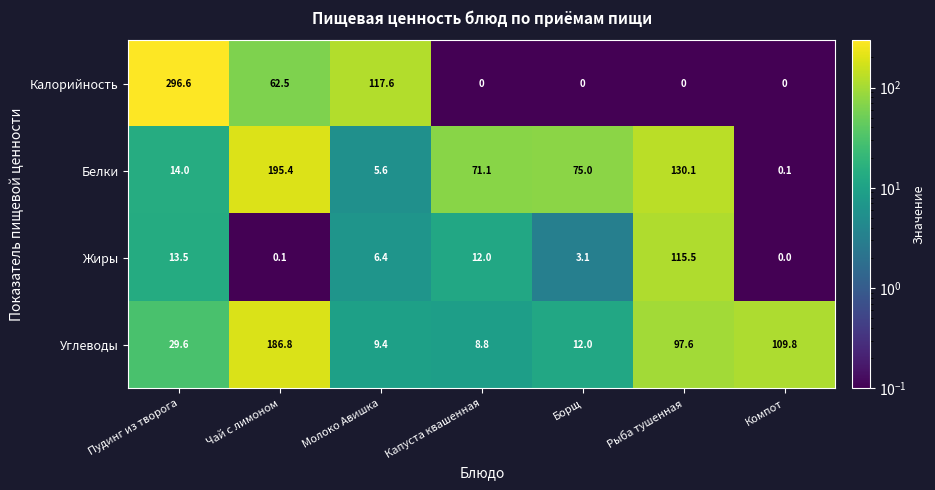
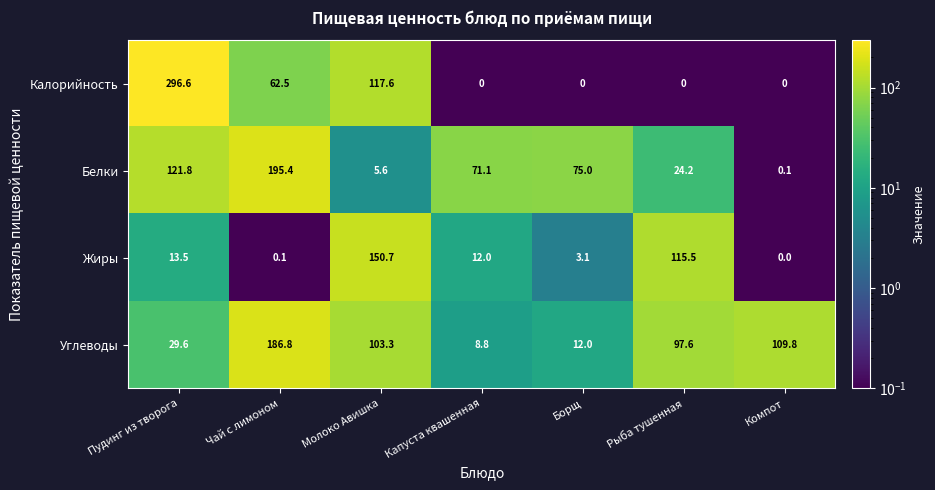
  {
    "Калорийность": {
      "Пудинг из творога": 296.6,
      "Чай с лимоном": 62.5,
      "Молоко Авишка": 117.6,
      "Капуста квашенная": 0,
      "Борщ": 0,
      "Рыба тушенная": 0,
      "Компот": 0
    },
    "Белки": {
-     "Пудинг из творога": 14.0,
+     "Пудинг из творога": 121.8,
      "Чай с лимоном": 195.4,
      "Молоко Авишка": 5.6,
      "Капуста квашенная": 71.1,
      "Борщ": 75.0,
-     "Рыба тушенная": 130.1,
+     "Рыба тушенная": 24.2,
      "Компот": 0.1
    },
    "Жиры": {
      "Пудинг из творога": 13.5,
      "Чай с лимоном": 0.1,
-     "Молоко Авишка": 6.4,
+     "Молоко Авишка": 150.7,
      "Капуста квашенная": 12.0,
      "Борщ": 3.1,
      "Рыба тушенная": 115.5,
      "Компот": 0.0
    },
    "Углеводы": {
      "Пудинг из творога": 29.6,
      "Чай с лимоном": 186.8,
-     "Молоко Авишка": 9.4,
+     "Молоко Авишка": 103.3,
      "Капуста квашенная": 8.8,
      "Борщ": 12.0,
      "Рыба тушенная": 97.6,
      "Компот": 109.8
    }
  }
